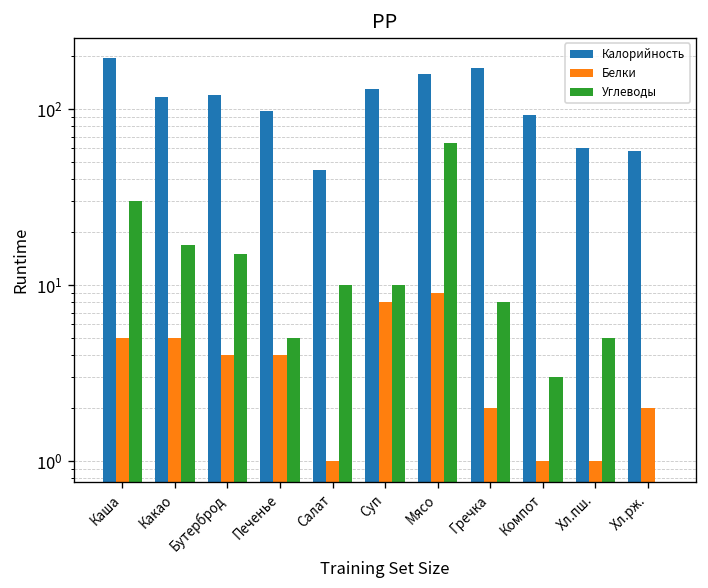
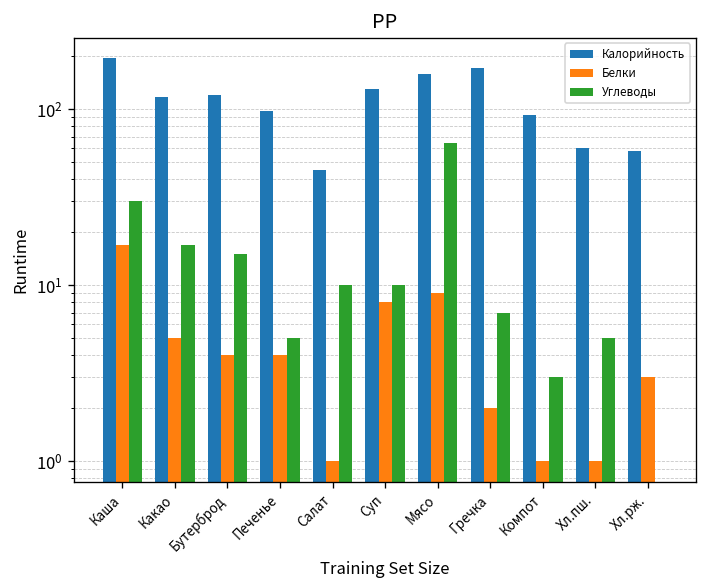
  {
    "Калорийность": {
      "Каша": 200,
      "Какао": 120,
      "Бутерброд": 120,
      "Печенье": 100,
      "Салат": 45,
      "Суп": 130,
      "Мясо": 160,
      "Гречка": 170,
      "Компот": 90,
      "Хл.пш.": 60,
      "Хл.рж.": 58
    },
    "Белки": {
-     "Каша": 5,
+     "Каша": 17,
      "Какао": 5,
      "Бутерброд": 4,
      "Печенье": 4,
      "Салат": 1,
      "Суп": 8,
      "Мясо": 9,
      "Гречка": 2,
      "Компот": 1,
      "Хл.пш.": 1,
-     "Хл.рж.": 2
+     "Хл.рж.": 3
    },
    "Углеводы": {
      "Каша": 30,
      "Какао": 17,
      "Бутерброд": 15,
      "Печенье": 5,
      "Салат": 10,
      "Суп": 10,
      "Мясо": 60,
-     "Гречка": 8,
+     "Гречка": 7,
      "Компот": 3,
      "Хл.пш.": 5
    }
  }
